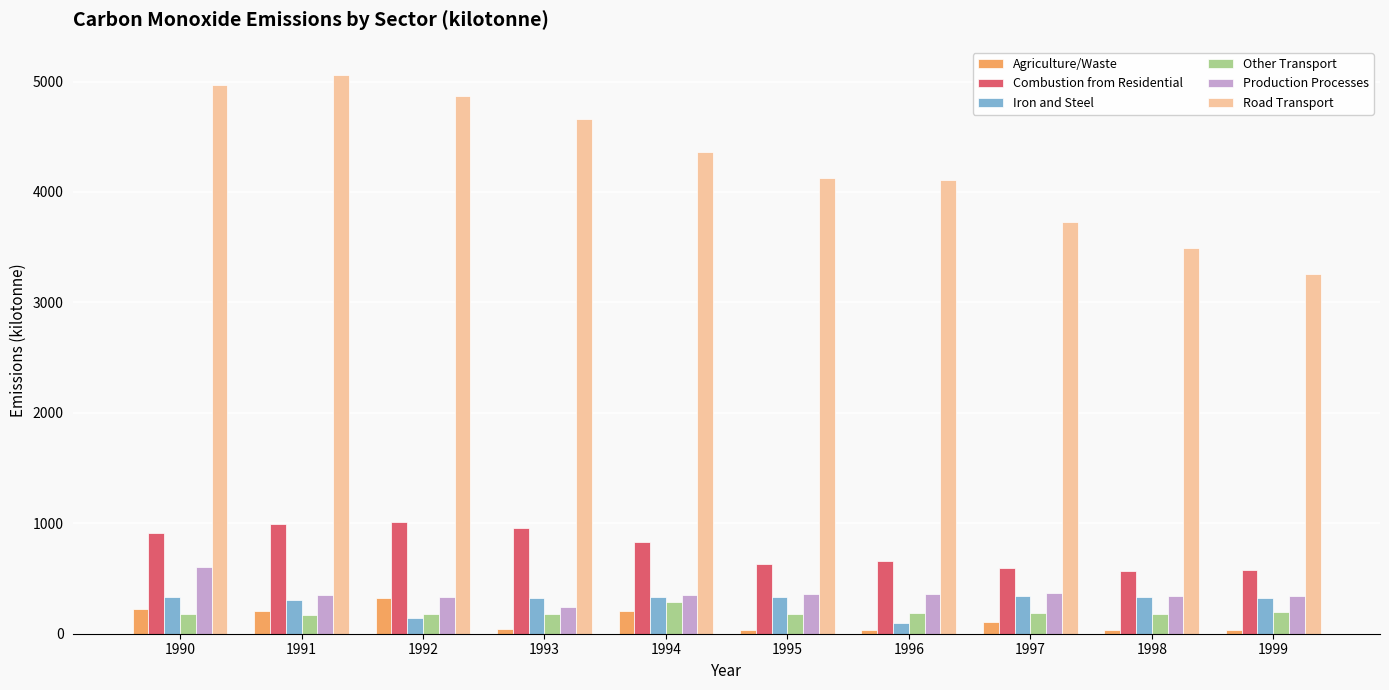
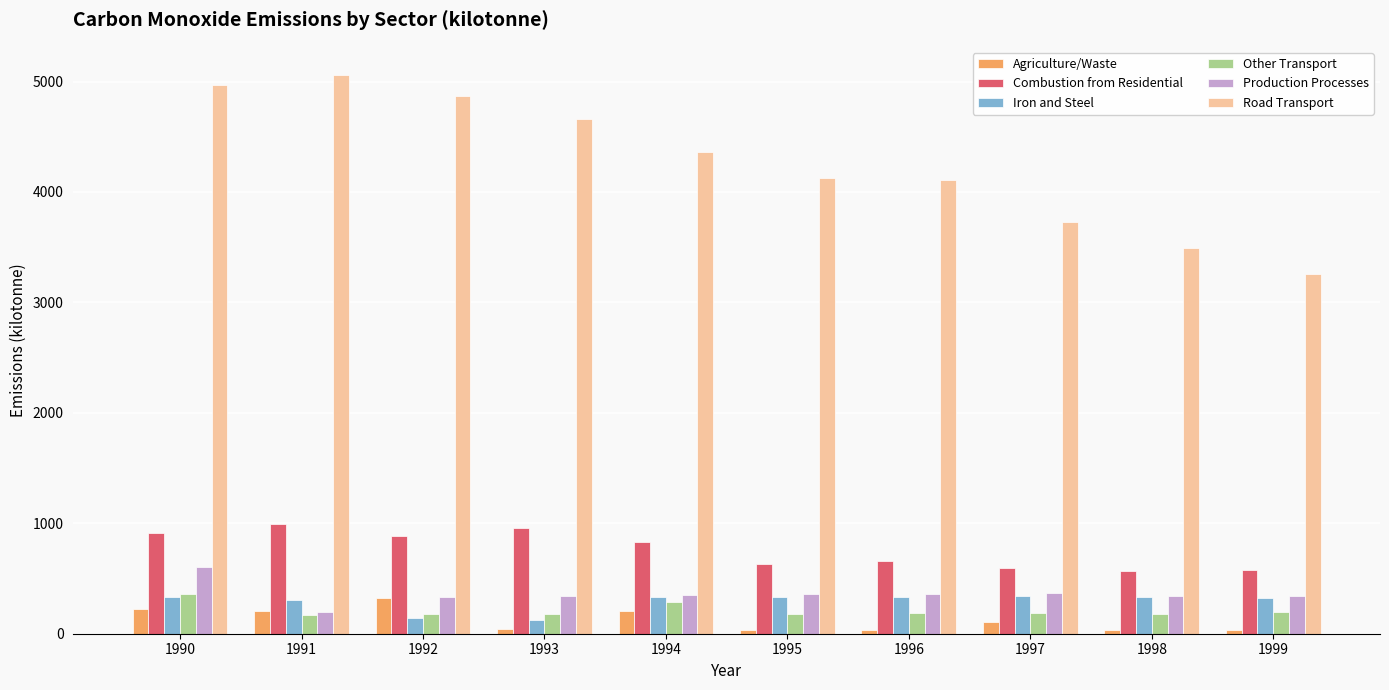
  {
    "Agriculture/Waste": {
      "1990": 230,
      "1991": 210,
      "1992": 320,
      "1993": 40,
      "1994": 210,
      "1995": 40,
      "1996": 40,
      "1997": 110,
      "1998": 30,
      "1999": 40
    },
    "Combustion from Residential": {
      "1990": 910,
      "1991": 990,
-     "1992": 1020,
+     "1992": 880,
      "1993": 960,
      "1994": 830,
      "1995": 630,
      "1996": 660,
      "1997": 590,
      "1998": 570,
      "1999": 580
    },
    "Iron and Steel": {
      "1990": 330,
      "1991": 310,
      "1992": 150,
-     "1993": 320,
+     "1993": 120,
      "1994": 330,
      "1995": 340,
-     "1996": 90,
+     "1996": 340,
      "1997": 340,
      "1998": 330,
      "1999": 330
    },
    "Other Transport": {
-     "1990": 170,
+     "1990": 360,
      "1991": 170,
      "1992": 180,
      "1993": 170,
      "1994": 290,
      "1995": 180,
      "1996": 190,
      "1997": 190,
      "1998": 180,
      "1999": 190
    },
    "Production Processes": {
      "1990": 600,
-     "1991": 350,
+     "1991": 190,
      "1992": 330,
-     "1993": 240,
+     "1993": 340,
      "1994": 350,
      "1995": 360,
      "1996": 360,
      "1997": 370,
      "1998": 340,
      "1999": 340
    },
    "Road Transport": {
      "1990": 4970,
      "1991": 5060,
      "1992": 4870,
      "1993": 4660,
      "1994": 4360,
      "1995": 4130,
      "1996": 4110,
      "1997": 3730,
      "1998": 3490,
      "1999": 3260
    }
  }
